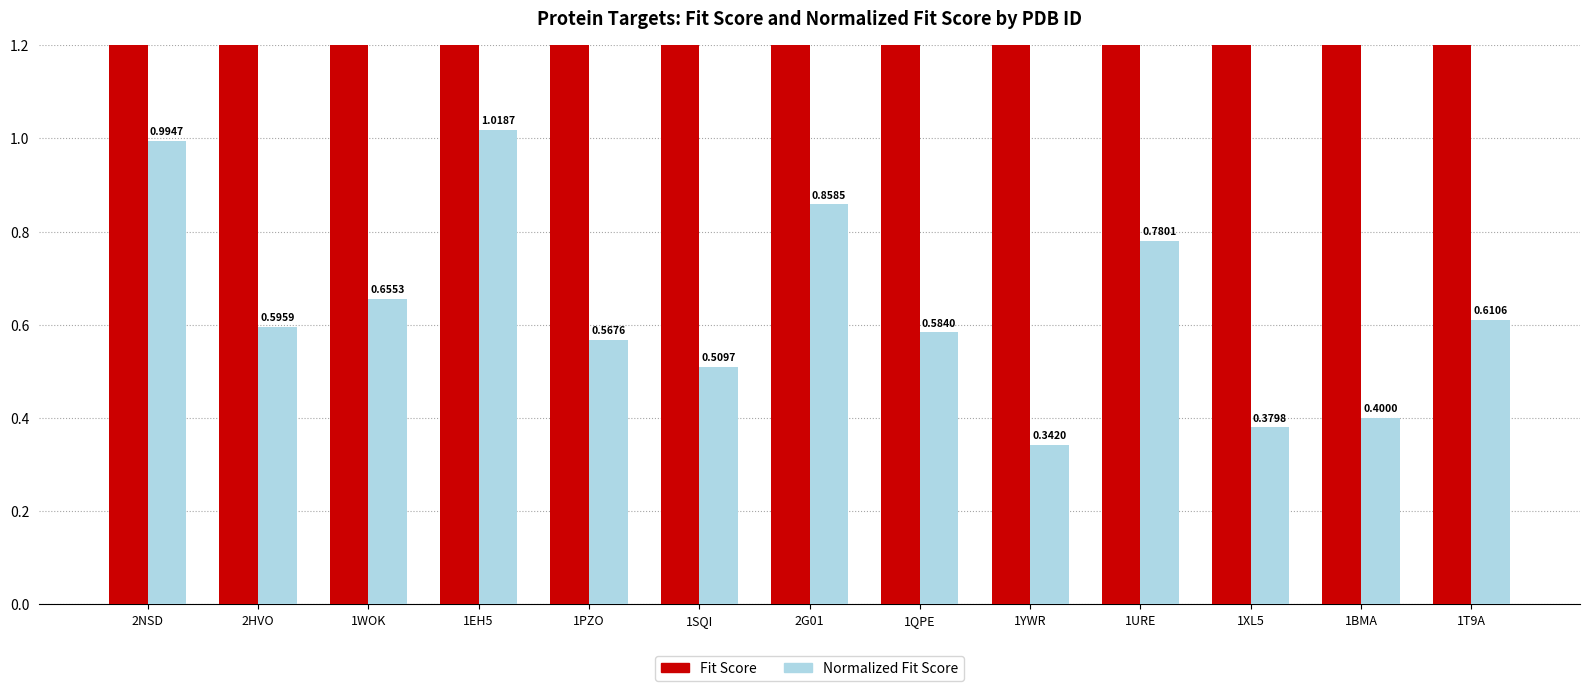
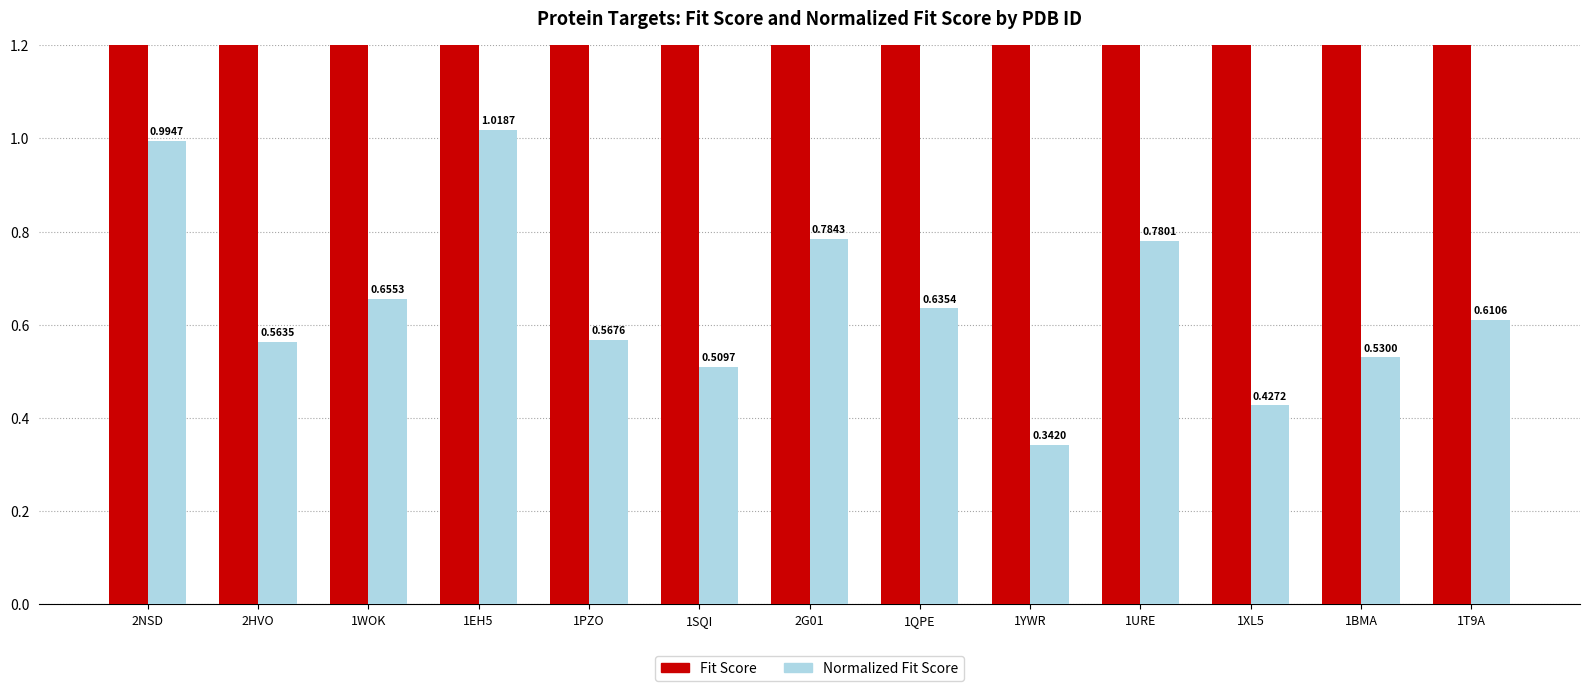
  {
    "Normalized Fit Score": {
      "2NSD": 0.9947,
-     "2HVO": 0.5959,
+     "2HVO": 0.5635,
      "1WOK": 0.6553,
      "1EH5": 1.0187,
      "1PZO": 0.5676,
      "1SQI": 0.5097,
-     "2G01": 0.8585,
-     "1QPE": 0.5840,
+     "2G01": 0.7843,
+     "1QPE": 0.6354,
      "1YWR": 0.3420,
      "1URE": 0.7801,
-     "1XL5": 0.3798,
-     "1BMA": 0.4000,
+     "1XL5": 0.4272,
+     "1BMA": 0.5300,
      "1T9A": 0.6106
    }
  }
